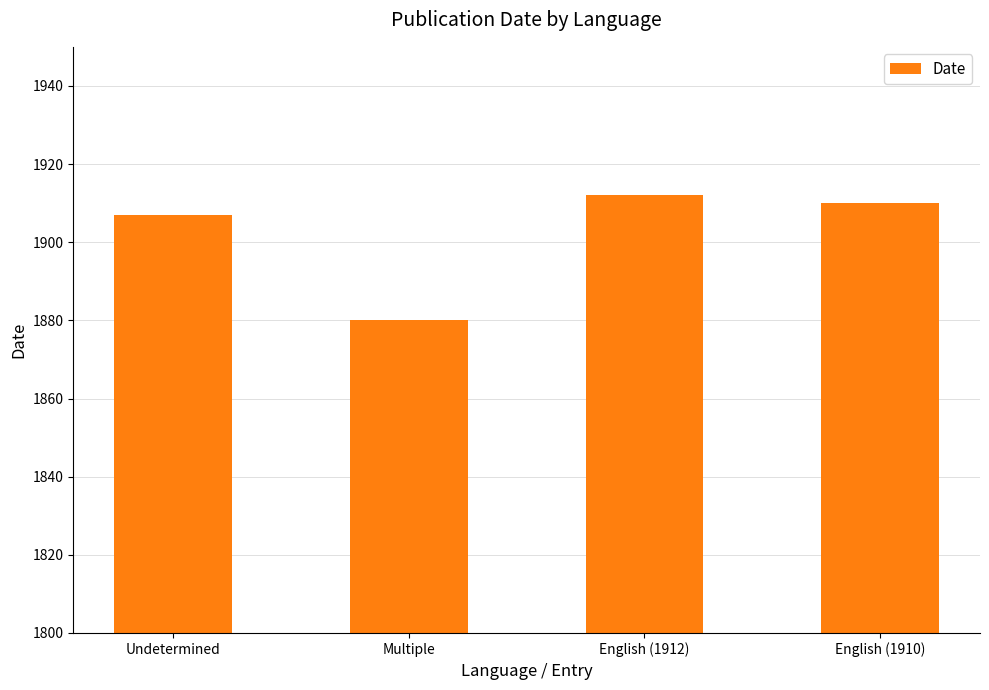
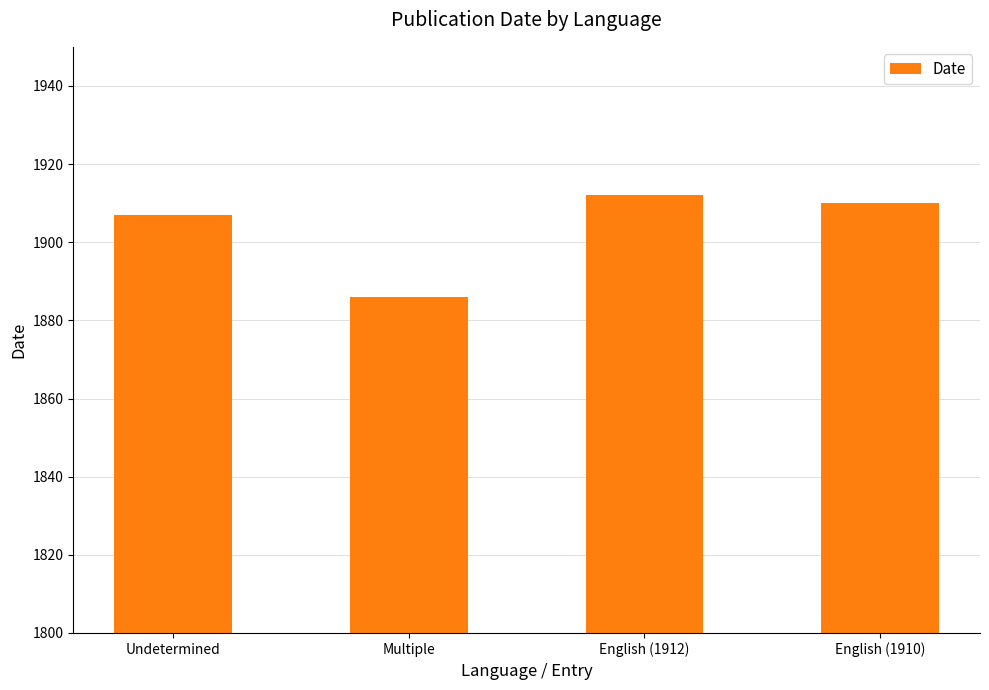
  {
    "Undetermined": 1907,
-   "Multiple": 1880,
+   "Multiple": 1886,
    "English (1912)": 1912,
    "English (1910)": 1910
  }
